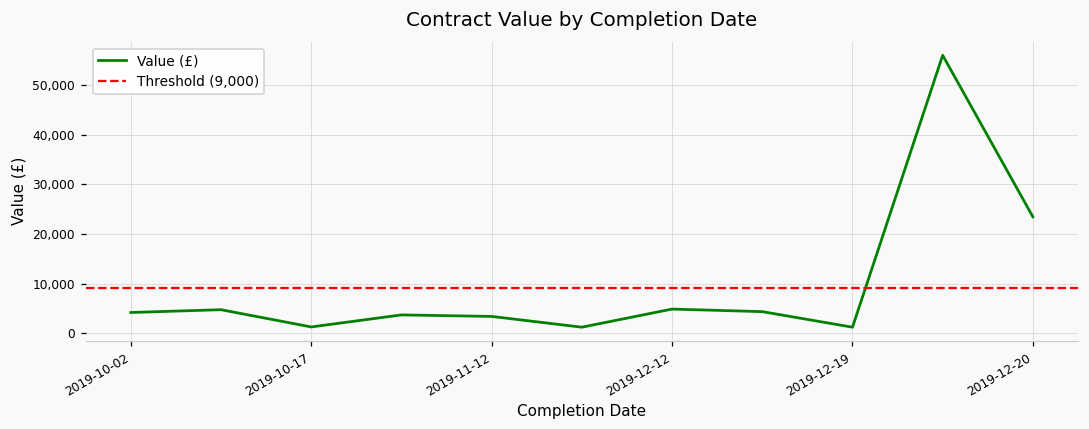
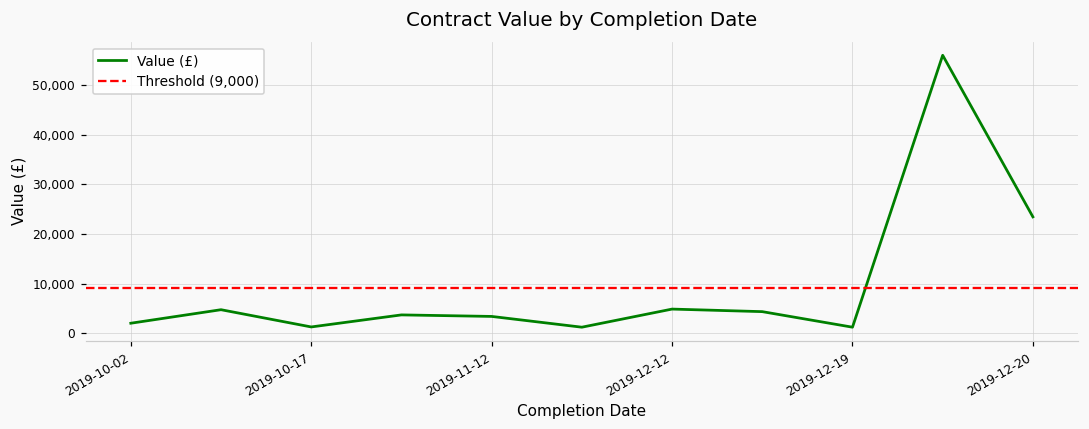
  {
-   "2019-10-02": "4,000",
+   "2019-10-02": "2,000",
    "2019-12-12": "5,000",
    "2019-12-20": "23,000"
  }
